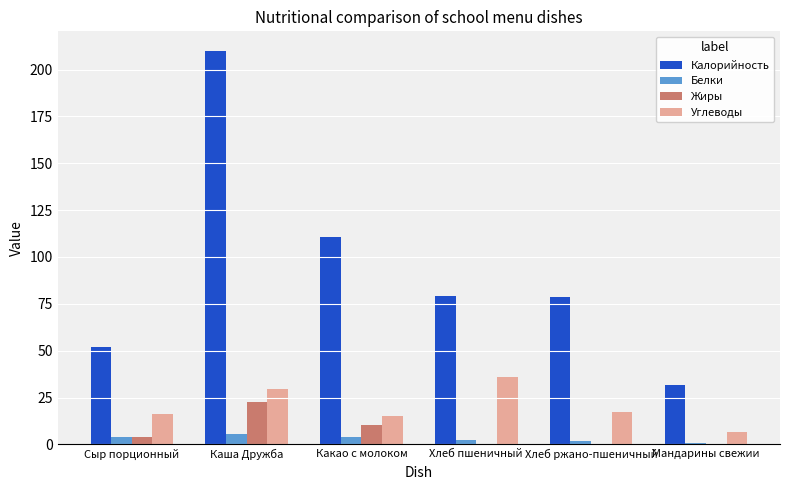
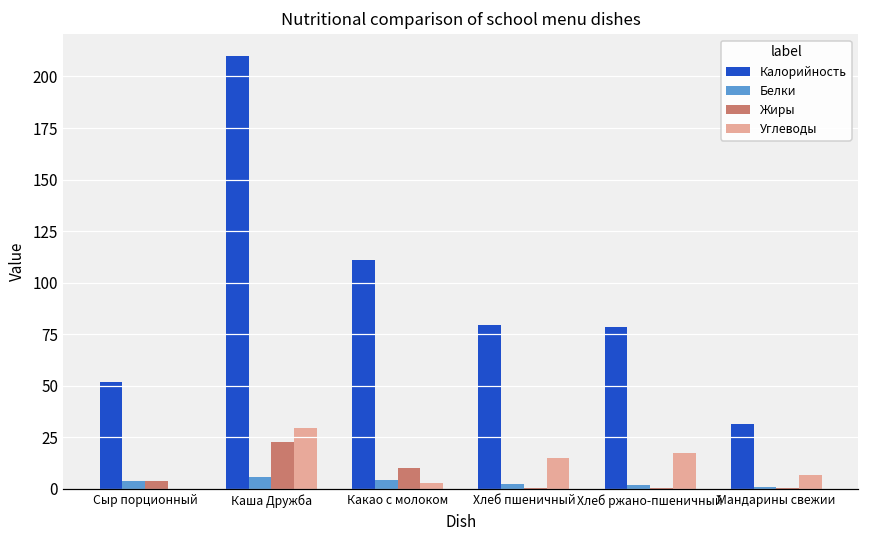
  {
    "Калорийность": {
      "Сыр порционный": 52,
      "Каша Дружба": 210,
      "Какао с молоком": 111,
      "Хлеб пшеничный": 79,
      "Хлеб ржано-пшеничный": 79,
      "Мандарины свежии": 32
    },
    "Белки": {
      "Сыр порционный": 4,
      "Каша Дружба": 6,
      "Какао с молоком": 4,
      "Хлеб пшеничный": 2,
      "Хлеб ржано-пшеничный": 2
    },
    "Жиры": {
      "Сыр порционный": 4,
      "Каша Дружба": 23,
      "Какао с молоком": 10
    },
    "Углеводы": {
-     "Сыр порционный": 16,
+     "Сыр порционный": 0,
      "Каша Дружба": 29,
-     "Какао с молоком": 15,
-     "Хлеб пшеничный": 36,
+     "Какао с молоком": 3,
+     "Хлеб пшеничный": 15,
      "Хлеб ржано-пшеничный": 17,
      "Мандарины свежии": 7
    }
  }
